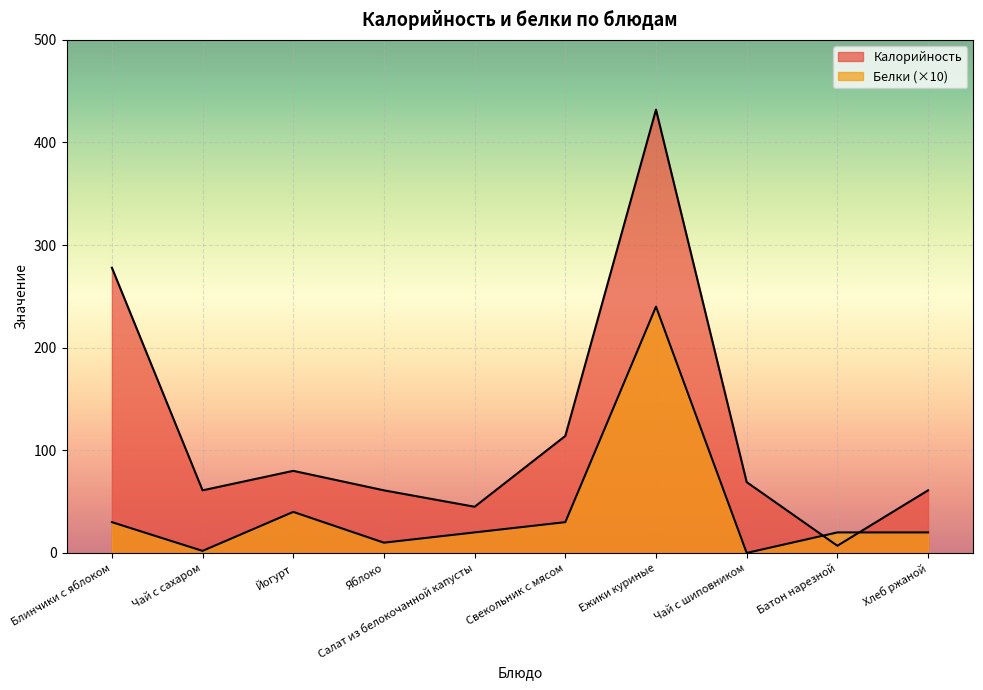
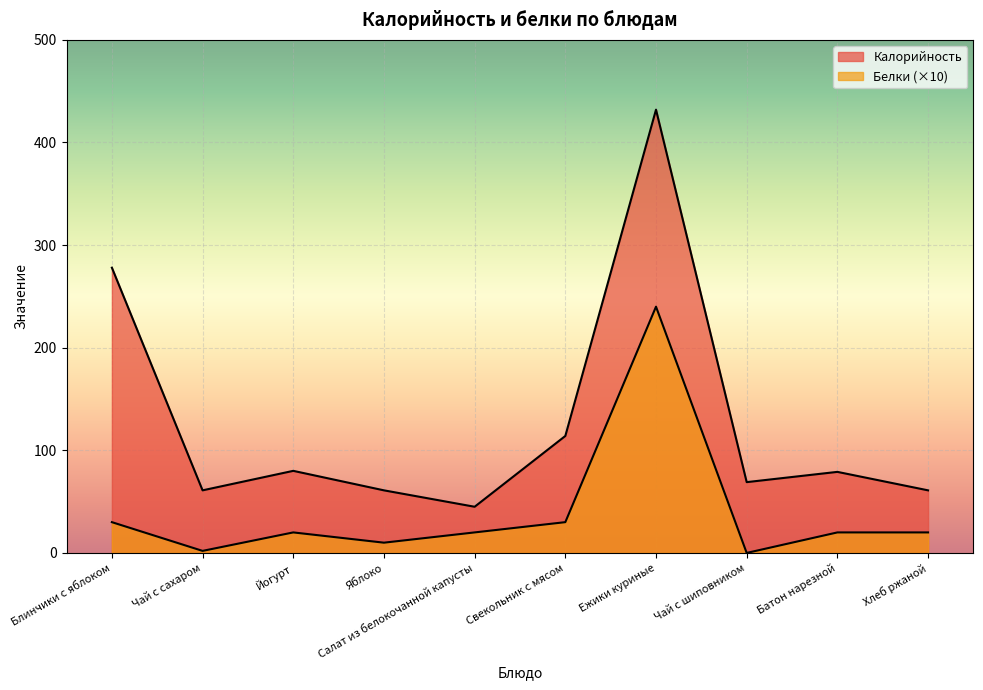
  {
    "Калорийность": {
      "Блинчики с яблоком": 278,
      "Чай с сахаром": 61,
      "Йогурт": 80,
      "Яблоко": 61,
      "Салат из белокочанной капусты": 45,
      "Свекольник с мясом": 114,
      "Ежики куриные": 432,
      "Чай с шиповником": 69,
-     "Батон нарезной": 7,
+     "Батон нарезной": 79,
      "Хлеб ржаной": 61
    },
    "Белки (×10)": {
      "Блинчики с яблоком": 30,
      "Чай с сахаром": 2,
-     "Йогурт": 40,
+     "Йогурт": 20,
      "Яблоко": 10,
      "Салат из белокочанной капусты": 20,
      "Свекольник с мясом": 30,
      "Ежики куриные": 240,
      "Чай с шиповником": 0,
      "Батон нарезной": 20,
      "Хлеб ржаной": 20
    }
  }
